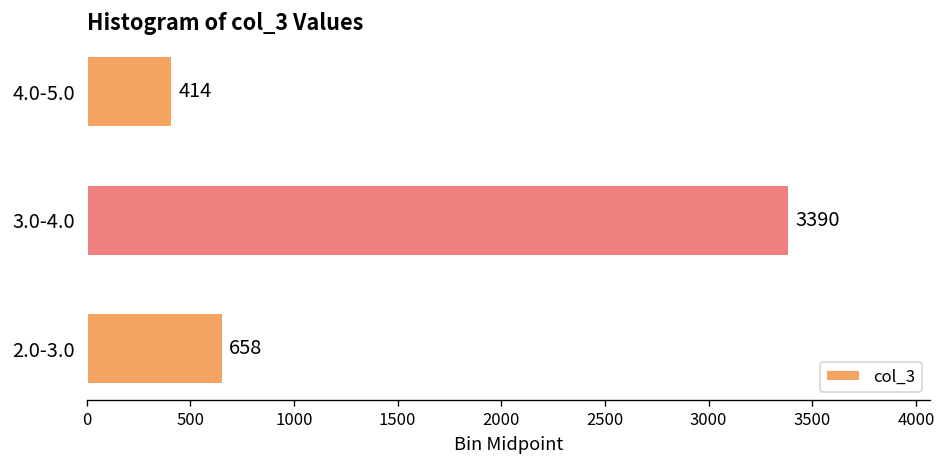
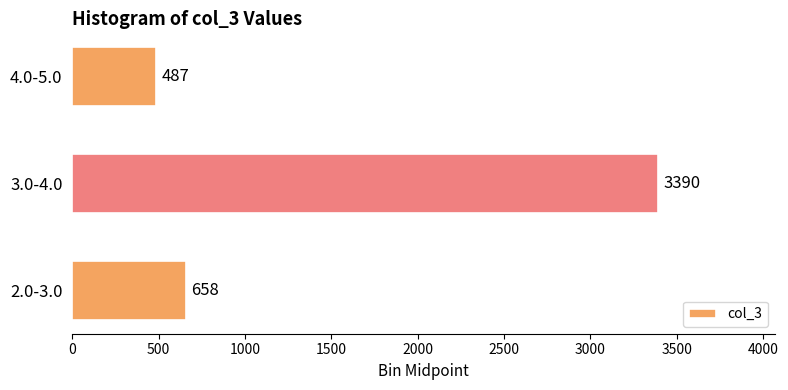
  {
-   "4.0-5.0": 414,
+   "4.0-5.0": 487,
    "3.0-4.0": 3390,
    "2.0-3.0": 658
  }
